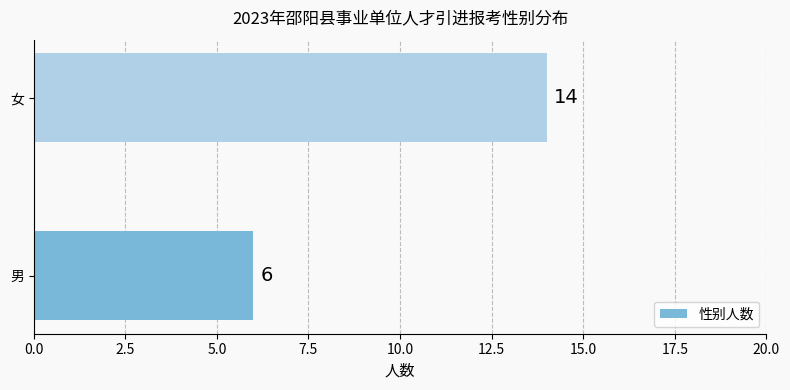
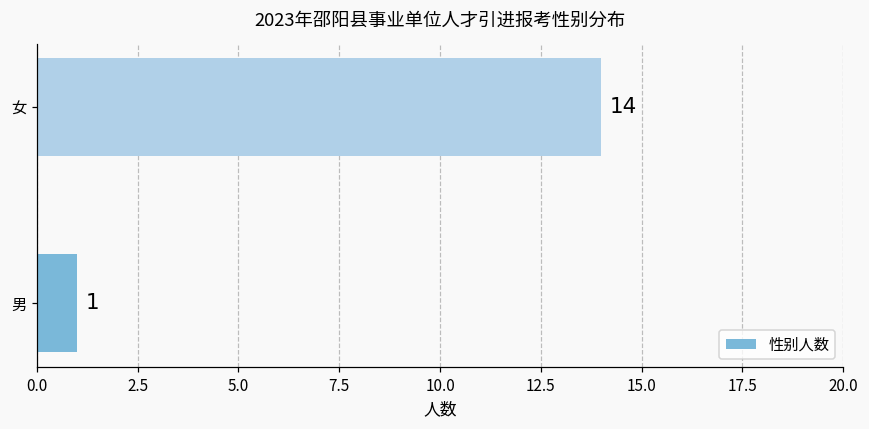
  {
    "女": 14,
-   "男": 6
+   "男": 1
  }
